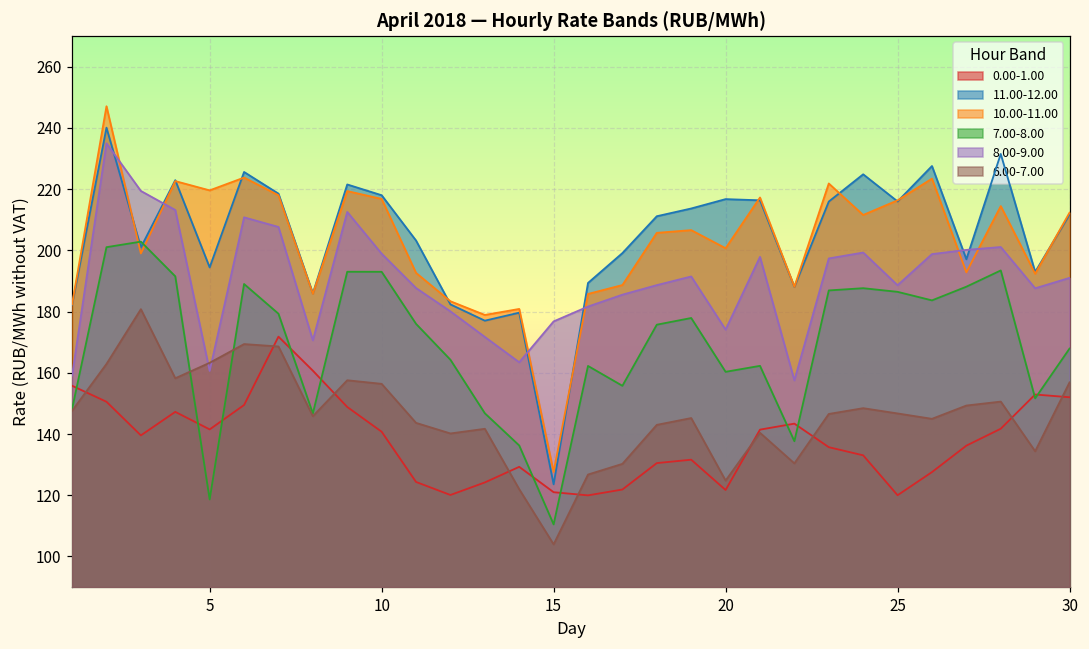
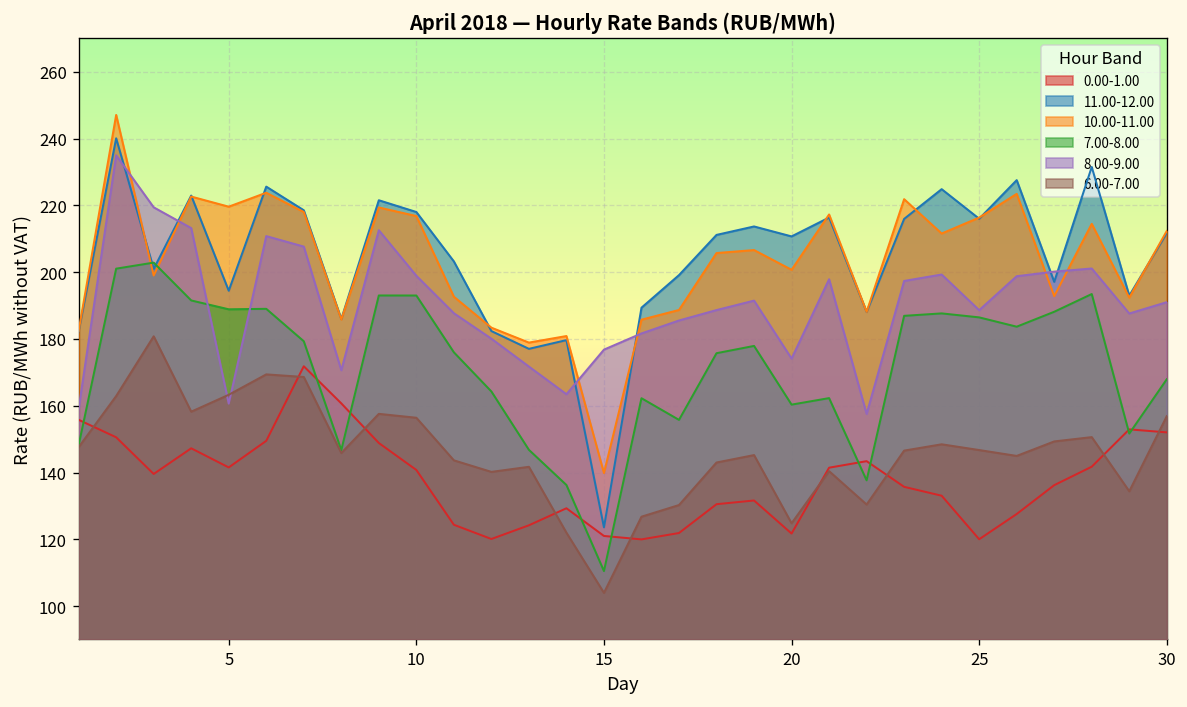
  {
    "0.00-1.00": {
      "5": 142,
      "10": 141,
      "15": 121,
      "20": 122,
      "25": 120,
      "30": 152
    },
    "11.00-12.00": {
      "5": 194,
      "10": 218,
      "15": 124,
-     "20": 217
+     "20": 211
    },
    "10.00-11.00": {
      "5": 220,
      "10": 217,
-     "15": 128,
+     "15": 140,
      "20": 201
    },
    "7.00-8.00": {
-     "5": 119,
+     "5": 189,
      "10": 193,
      "15": 110,
      "20": 160,
      "25": 186,
      "30": 168
    },
    "8.00-9.00": {
      "5": 161,
      "10": 199,
      "15": 177,
      "20": 174,
      "25": 189,
      "30": 191
    },
    "6.00-7.00": {
      "5": 163,
      "10": 156,
      "15": 104,
      "20": 125,
      "25": 147,
      "30": 157
    }
  }
